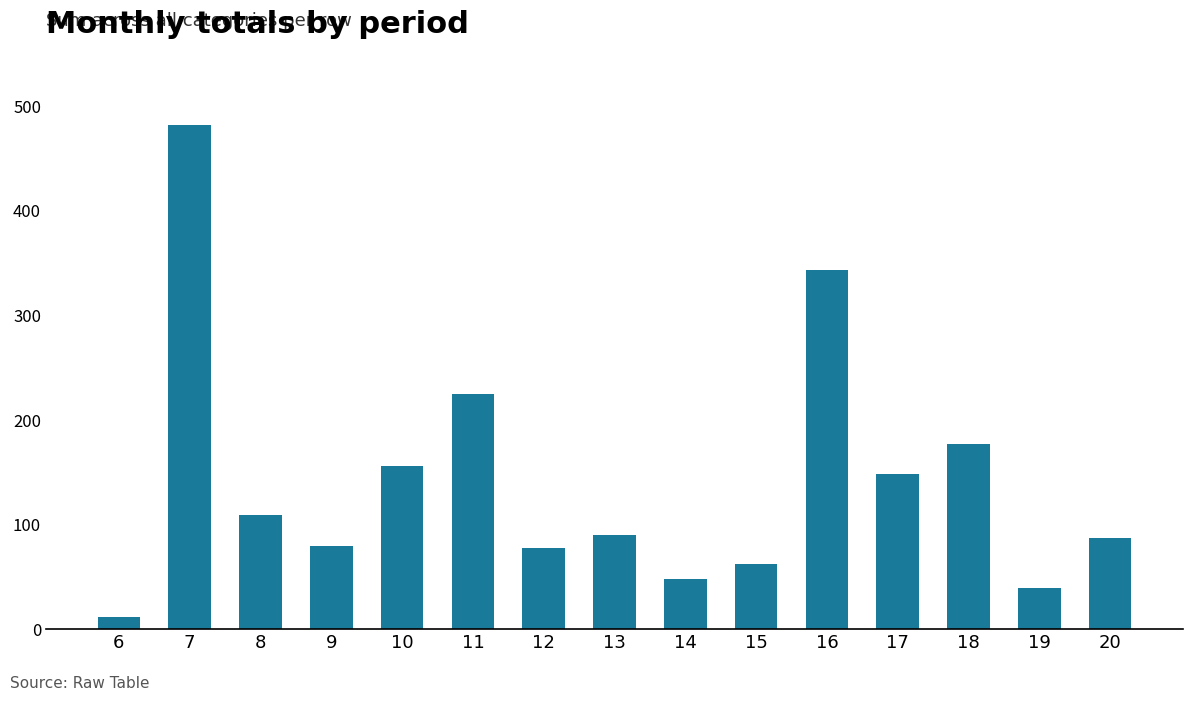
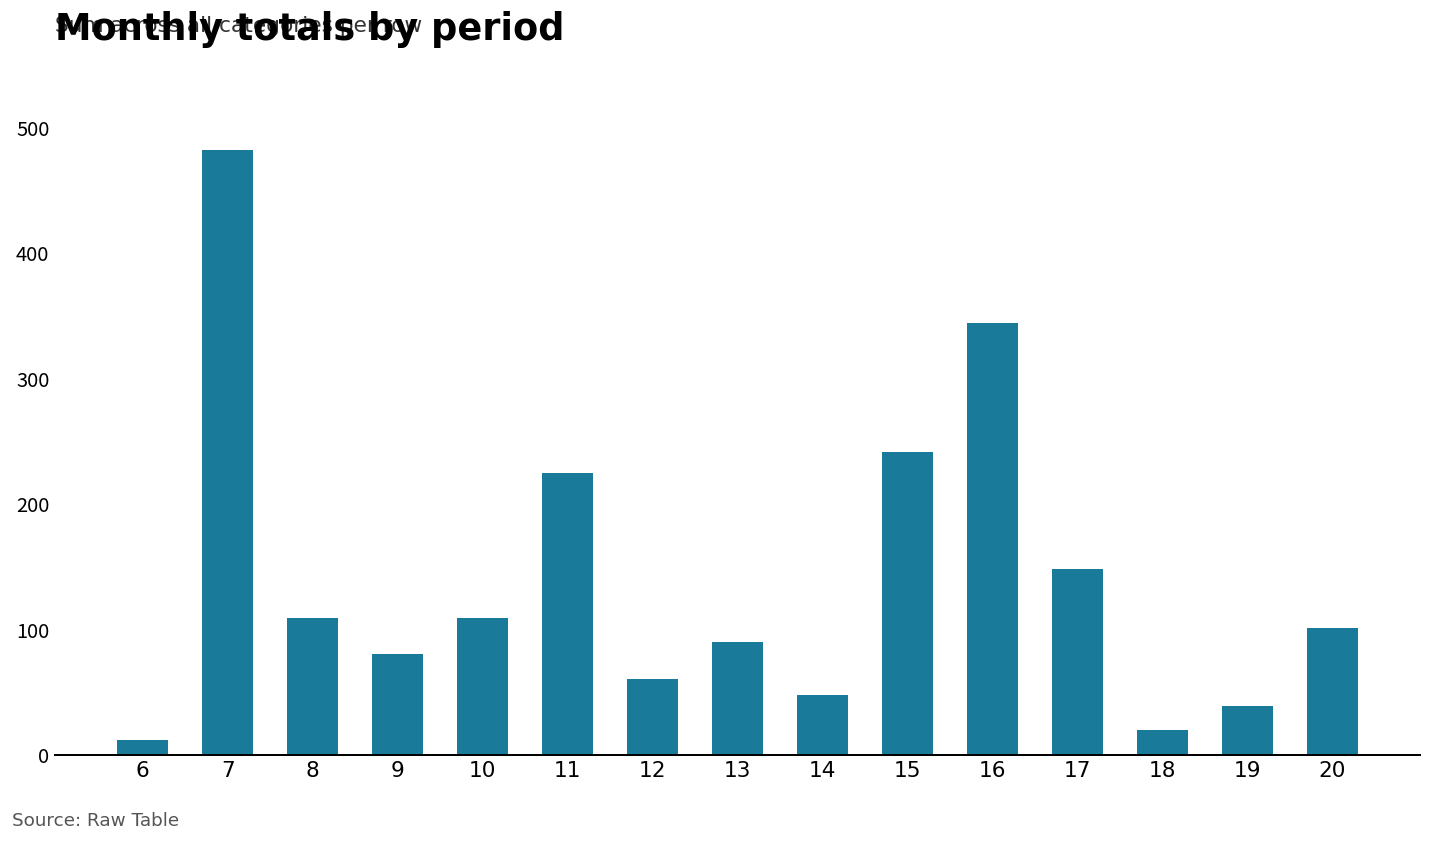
  {
    "6": 12,
    "7": 482,
    "8": 109,
    "9": 80,
-   "10": 156,
+   "10": 109,
    "11": 225,
-   "12": 78,
+   "12": 60,
    "13": 90,
    "14": 48,
-   "15": 62,
+   "15": 241,
    "16": 344,
    "17": 148,
-   "18": 177,
+   "18": 20,
    "19": 39,
-   "20": 87
+   "20": 101
  }
